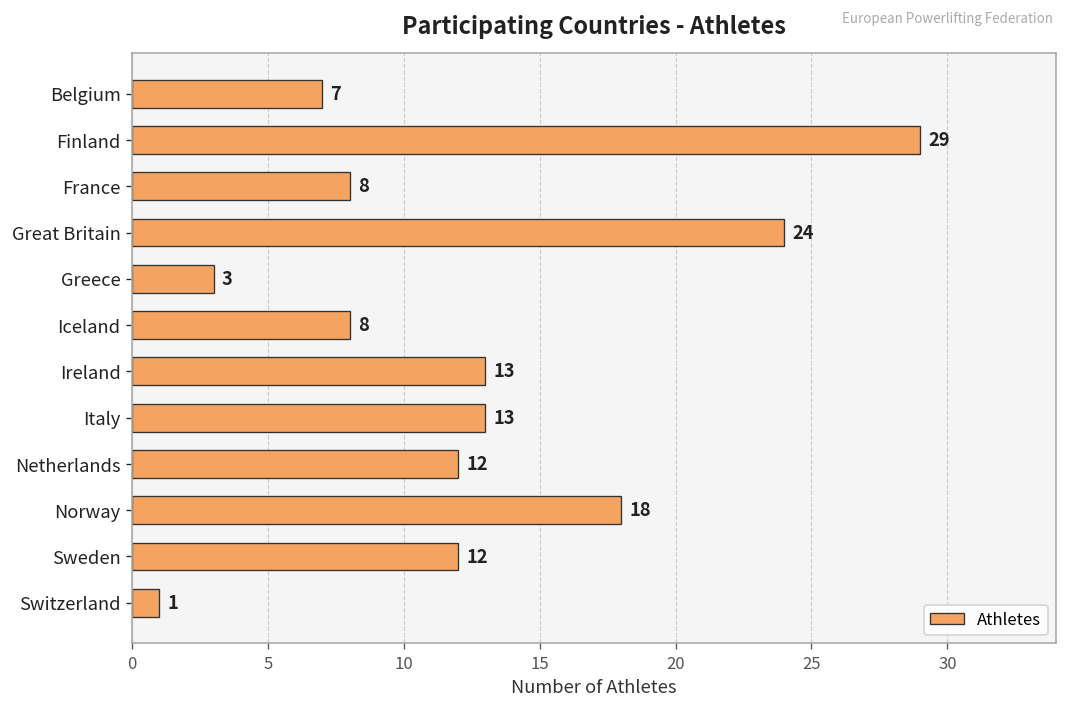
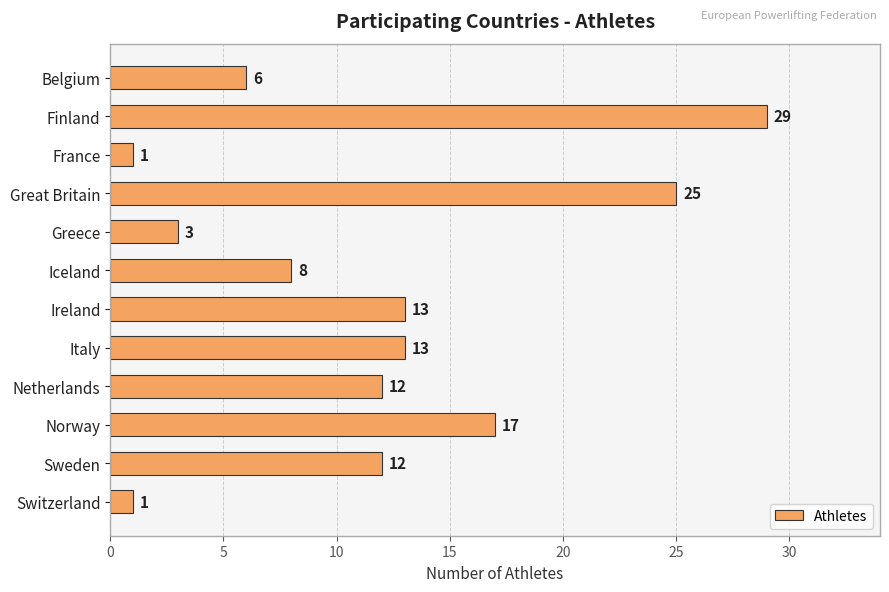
  {
-   "Belgium": 7,
+   "Belgium": 6,
    "Finland": 29,
-   "France": 8,
-   "Great Britain": 24,
+   "France": 1,
+   "Great Britain": 25,
    "Greece": 3,
    "Iceland": 8,
    "Ireland": 13,
    "Italy": 13,
    "Netherlands": 12,
-   "Norway": 18,
+   "Norway": 17,
    "Sweden": 12,
    "Switzerland": 1
  }
